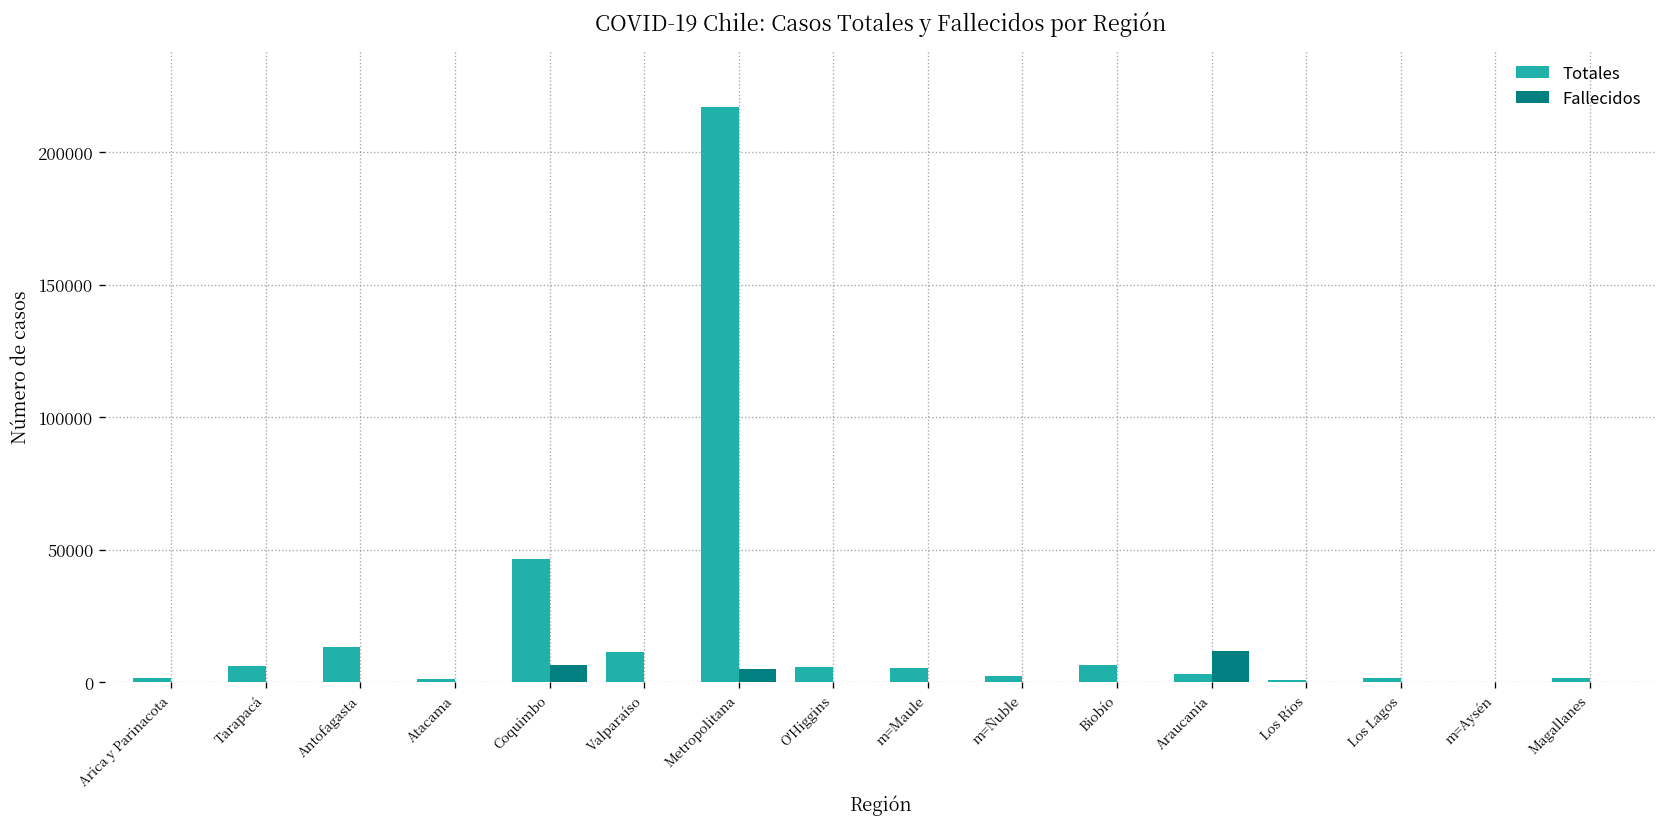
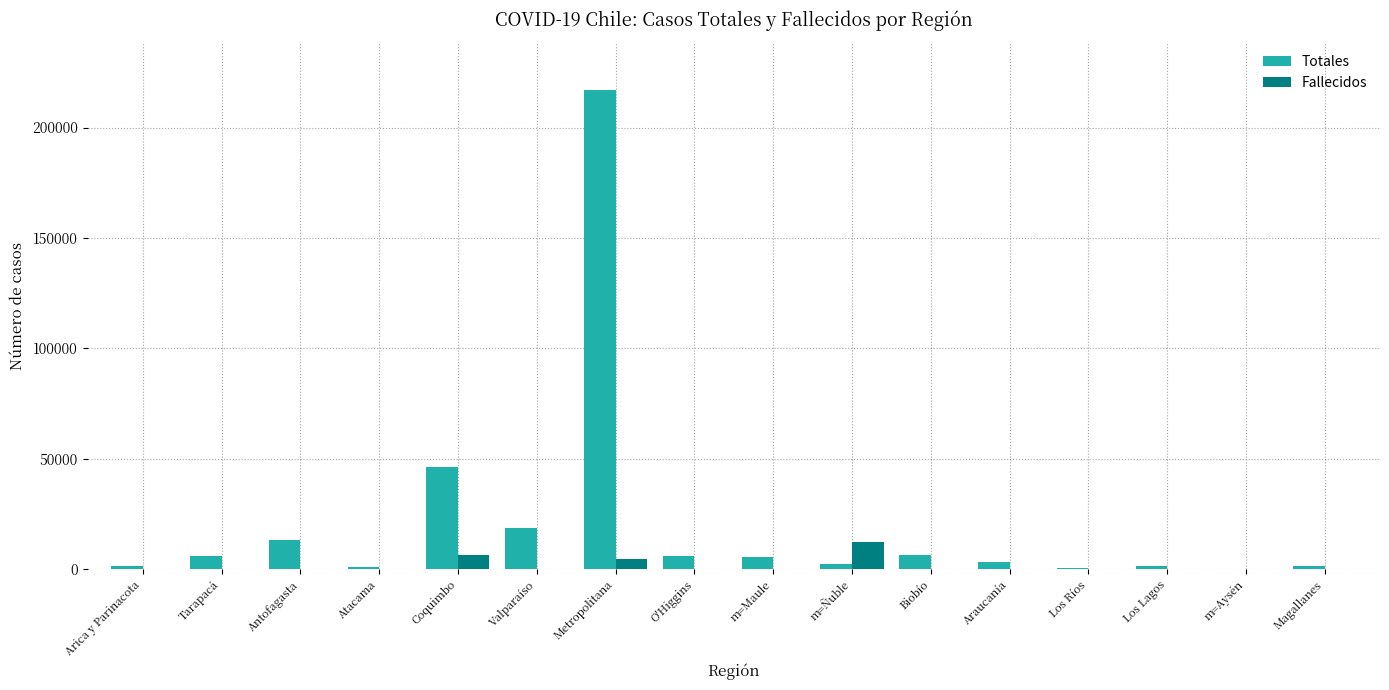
  {
    "Totales": {
      "Arica y Parinacota": 2000,
      "Tarapacá": 6000,
      "Antofagasta": 13000,
      "Coquimbo": 46000,
-     "Valparaíso": 12000,
+     "Valparaíso": 19000,
      "Metropolitana": 217000,
      "O'Higgins": 6000,
      "m=Maule": 5000,
      "m=Ñuble": 2000,
      "Biobío": 7000,
      "Araucanía": 3000,
      "Los Lagos": 2000,
      "Magallanes": 1000
    },
    "Fallecidos": {
      "Coquimbo": 6000,
      "Metropolitana": 5000,
-     "m=Ñuble": 0,
-     "Araucanía": 12000,
+     "m=Ñuble": 12000,
+     "Araucanía": 0,
      "m=Aysén": 0
    }
  }
